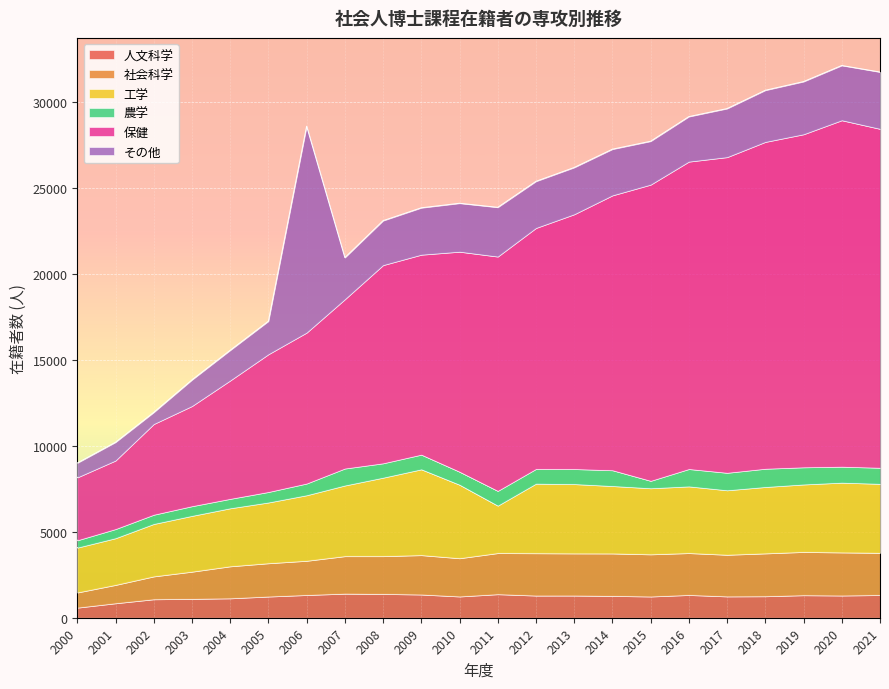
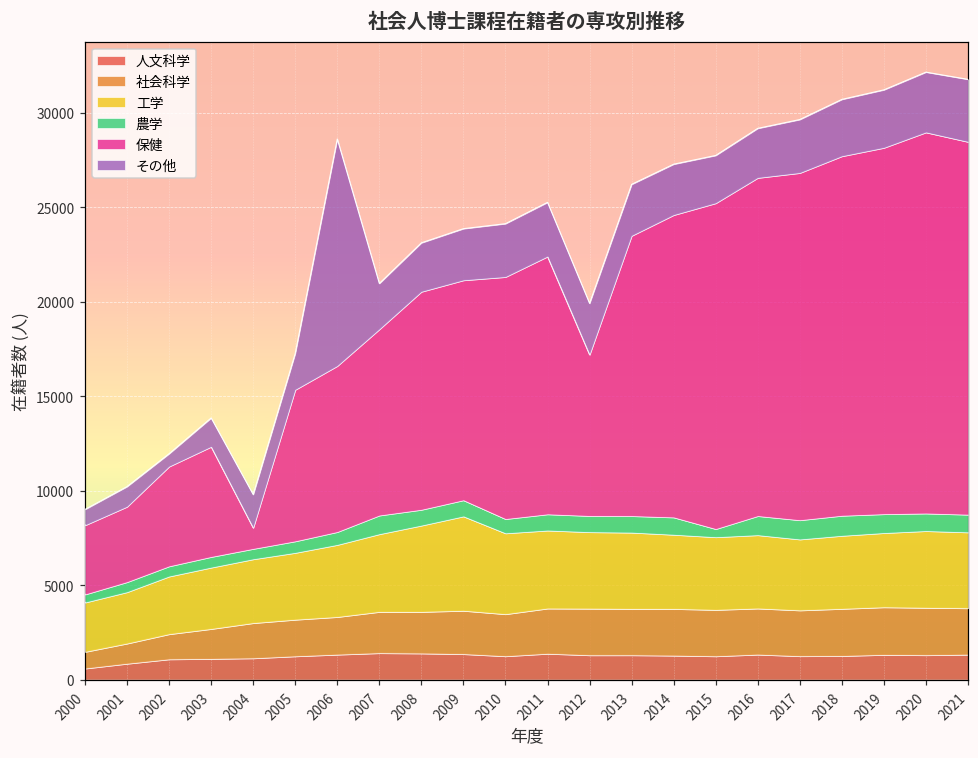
  {
    "工学": {
      "2000": 2600,
      "2001": 2700,
      "2002": 3100,
      "2003": 3200,
      "2004": 3400,
      "2005": 3500,
      "2006": 3800,
      "2007": 4100,
      "2008": 4600,
      "2009": 5000,
      "2010": 4300,
-     "2011": 2800,
+     "2011": 4100,
      "2012": 4100,
      "2013": 4000,
      "2014": 3900,
      "2015": 3800,
      "2016": 3900,
      "2017": 3800,
      "2018": 3900,
      "2019": 3900,
      "2020": 4100,
      "2021": 4000
    },
    "農学": {
      "2000": 400,
      "2001": 500,
      "2002": 500,
      "2003": 600,
      "2004": 500,
      "2005": 600,
      "2006": 700,
      "2007": 1000,
      "2008": 800,
      "2009": 900,
      "2010": 800,
      "2011": 900,
      "2012": 900,
      "2013": 900,
      "2014": 900,
      "2015": 400,
      "2016": 1000,
      "2017": 1000,
      "2018": 1100,
      "2019": 1000,
      "2020": 900,
      "2021": 900
    },
    "保健": {
      "2000": 3700,
      "2001": 4000,
      "2002": 5300,
      "2003": 5800,
-     "2004": 6900,
+     "2004": 1100,
      "2005": 8000,
      "2006": 8800,
      "2007": 9900,
      "2008": 11500,
      "2009": 11600,
      "2010": 12800,
      "2011": 13600,
-     "2012": 14000,
+     "2012": 8500,
      "2013": 14800,
      "2014": 16000,
      "2015": 17200,
      "2016": 17900,
      "2017": 18400,
      "2018": 19000,
      "2019": 19400,
      "2020": 20200,
      "2021": 19700
    },
    "その他": {
      "2000": 800,
      "2001": 1100,
      "2002": 700,
      "2003": 1500,
      "2004": 1800,
      "2005": 1900,
      "2006": 12000,
      "2007": 2400,
      "2008": 2600,
      "2009": 2700,
      "2010": 2800,
      "2011": 2900,
      "2012": 2700,
      "2013": 2700,
      "2014": 2700,
      "2015": 2500,
      "2016": 2600,
      "2017": 2800,
      "2018": 3000,
      "2019": 3100,
      "2020": 3200,
      "2021": 3300
    }
  }
